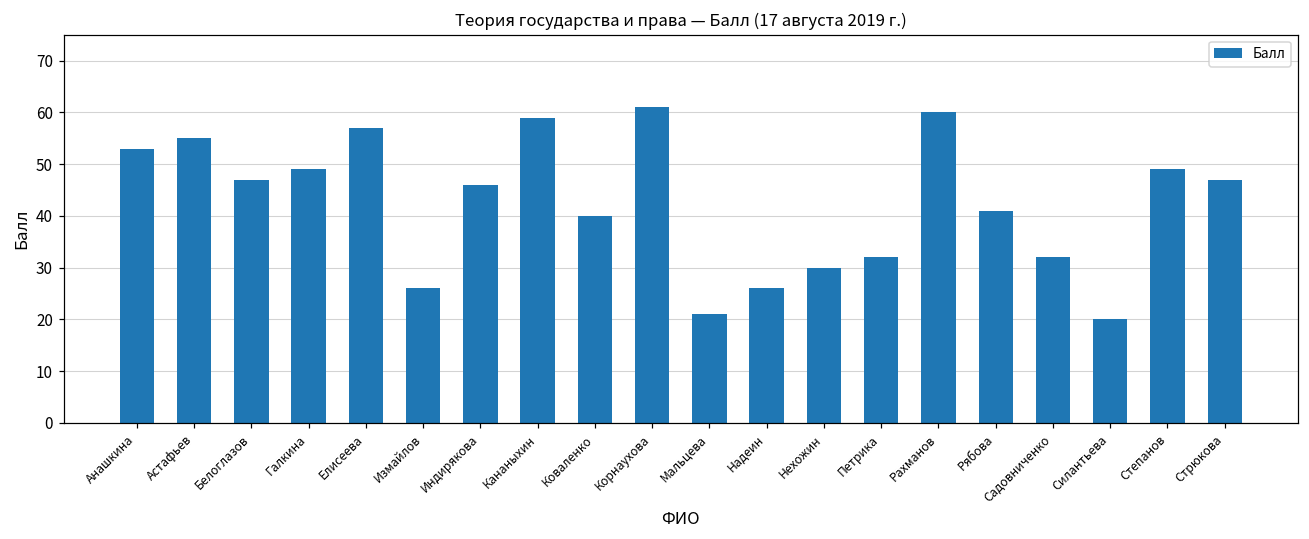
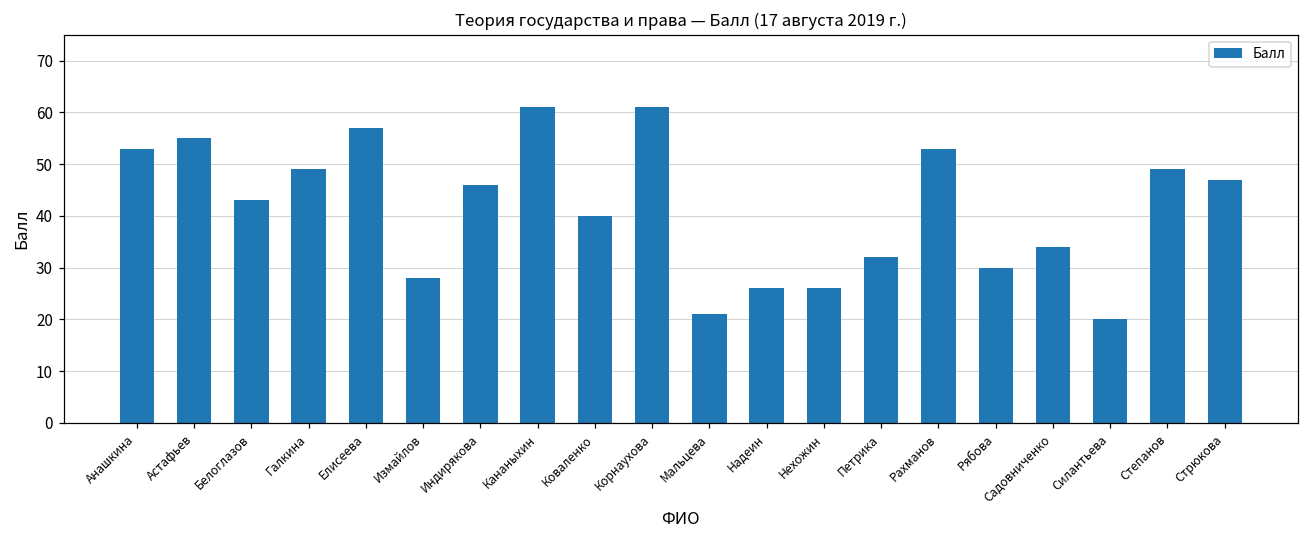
  {
    "Анашкина": 53,
    "Астафьев": 55,
-   "Белоглазов": 47,
+   "Белоглазов": 43,
    "Галкина": 49,
    "Елисеева": 57,
-   "Измайлов": 26,
+   "Измайлов": 28,
    "Индирякова": 46,
-   "Кананыхин": 59,
+   "Кананыхин": 61,
    "Коваленко": 40,
    "Корнаухова": 61,
    "Мальцева": 21,
    "Надеин": 26,
-   "Нехожин": 30,
+   "Нехожин": 26,
    "Петрика": 32,
-   "Рахманов": 60,
-   "Рябова": 41,
-   "Садовниченко": 32,
+   "Рахманов": 53,
+   "Рябова": 30,
+   "Садовниченко": 34,
    "Силантьева": 20,
    "Степанов": 49,
    "Стрюкова": 47
  }
